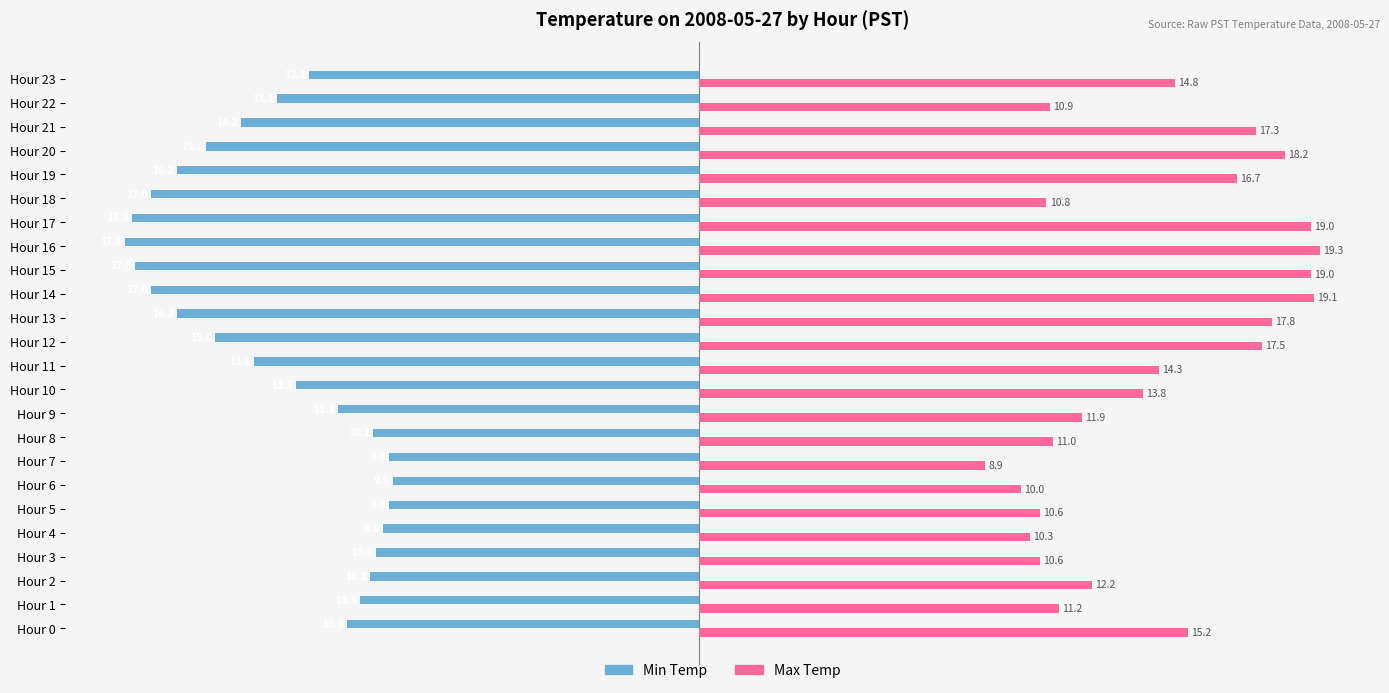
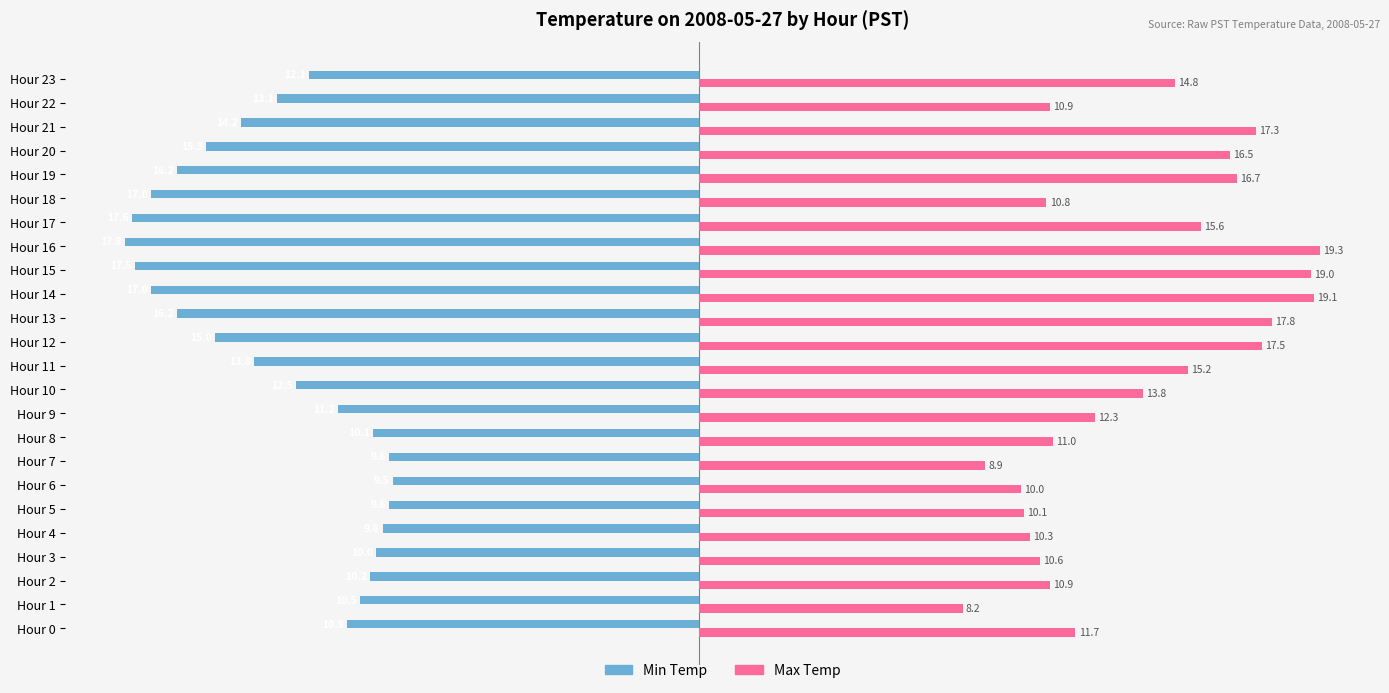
  {
    "Max Temp": {
      "Hour 23": 14.8,
      "Hour 22": 10.9,
      "Hour 21": 17.3,
-     "Hour 20": 18.2,
+     "Hour 20": 16.5,
      "Hour 19": 16.7,
      "Hour 18": 10.8,
-     "Hour 17": 19.0,
+     "Hour 17": 15.6,
      "Hour 16": 19.3,
      "Hour 15": 19.0,
      "Hour 14": 19.1,
      "Hour 13": 17.8,
      "Hour 12": 17.5,
-     "Hour 11": 14.3,
+     "Hour 11": 15.2,
      "Hour 10": 13.8,
-     "Hour 9": 11.9,
+     "Hour 9": 12.3,
      "Hour 8": 11.0,
      "Hour 7": 8.9,
      "Hour 6": 10.0,
-     "Hour 5": 10.6,
+     "Hour 5": 10.1,
      "Hour 4": 10.3,
      "Hour 3": 10.6,
-     "Hour 2": 12.2,
-     "Hour 1": 11.2,
-     "Hour 0": 15.2
+     "Hour 2": 10.9,
+     "Hour 1": 8.2,
+     "Hour 0": 11.7
    }
  }
